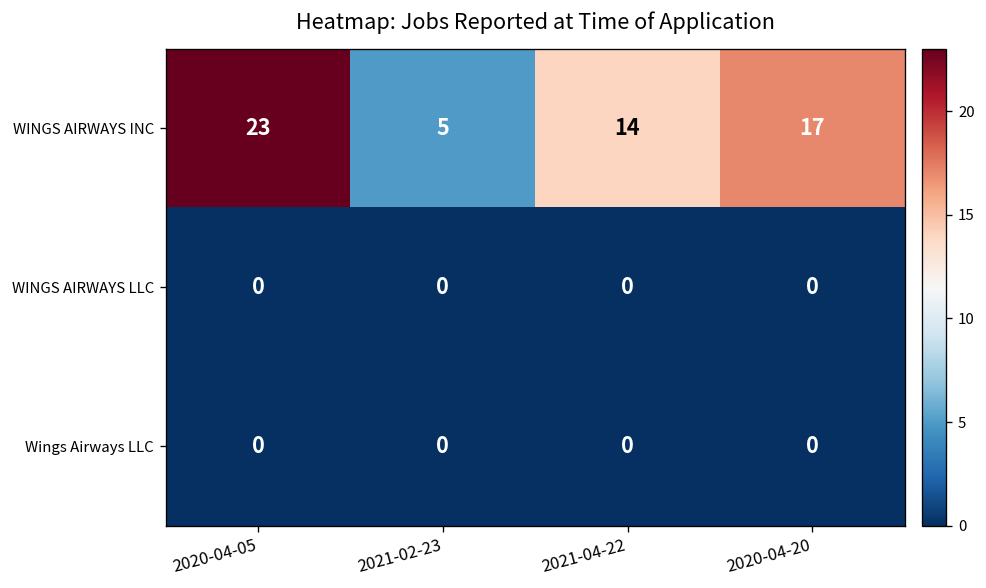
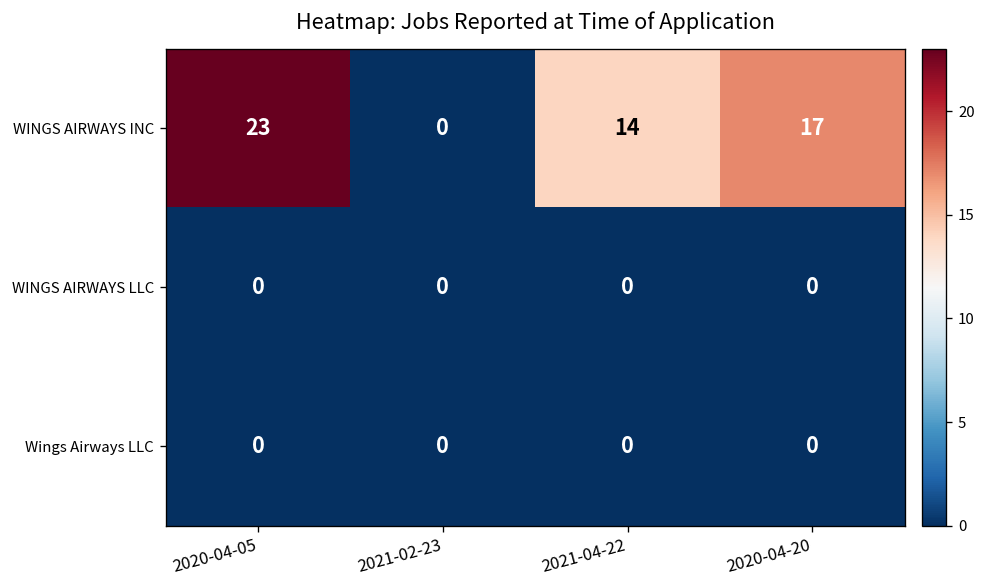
  {
    "WINGS AIRWAYS INC": {
      "2020-04-05": 23,
-     "2021-02-23": 5,
+     "2021-02-23": 0,
      "2021-04-22": 14,
      "2020-04-20": 17
    },
    "WINGS AIRWAYS LLC": {
      "2020-04-05": 0,
      "2021-02-23": 0,
      "2021-04-22": 0,
      "2020-04-20": 0
    },
    "Wings Airways LLC": {
      "2020-04-05": 0,
      "2021-02-23": 0,
      "2021-04-22": 0,
      "2020-04-20": 0
    }
  }
